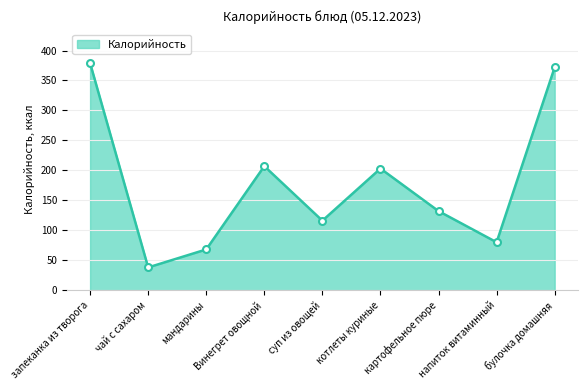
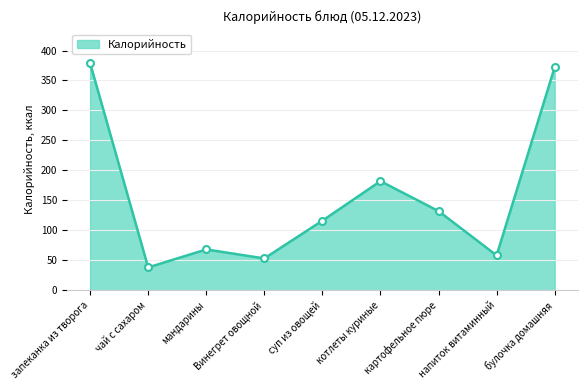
  {
    "запеканка из творога": 380,
    "чай с сахаром": 40,
    "мандарины": 70,
-   "Винегрет овощной": 210,
+   "Винегрет овощной": 50,
    "суп из овощей": 120,
-   "котлеты куриные": 200,
+   "котлеты куриные": 180,
    "картофельное пюре": 130,
-   "напиток витаминный": 80,
+   "напиток витаминный": 60,
    "булочка домашняя": 370
  }
